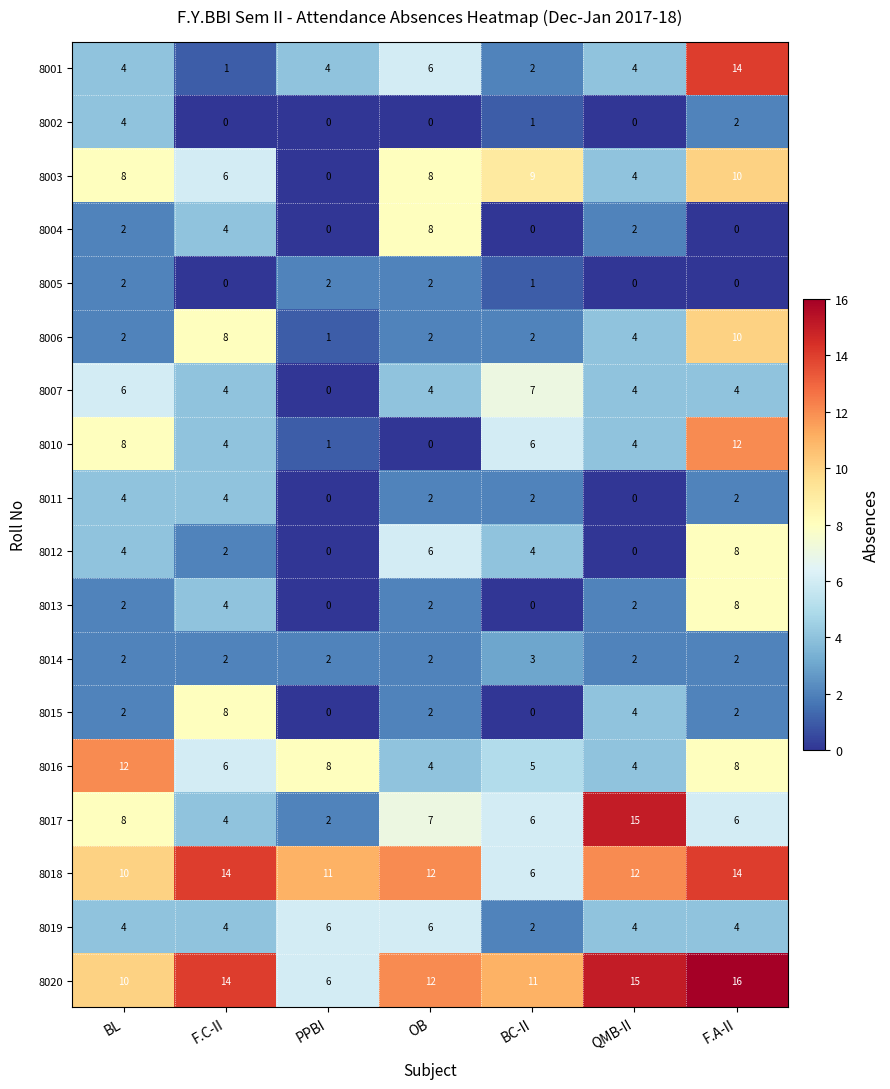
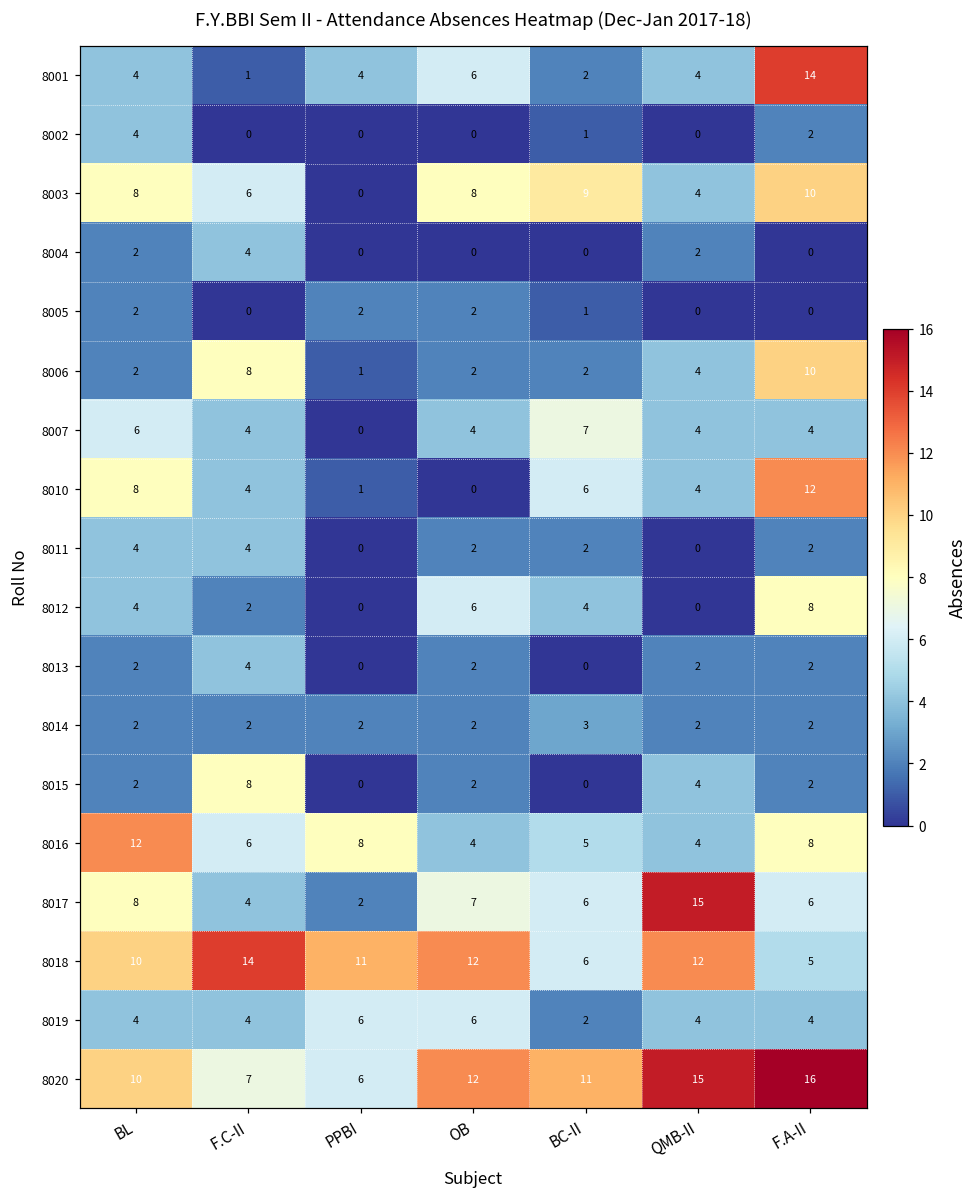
  {
    "8001": {
      "BL": 4,
      "F.C-II": 1,
      "PPBI": 4,
      "OB": 6,
      "BC-II": 2,
      "QMB-II": 4,
      "F.A-II": 14
    },
    "8002": {
      "BL": 4,
      "F.C-II": 0,
      "PPBI": 0,
      "OB": 0,
      "BC-II": 1,
      "QMB-II": 0,
      "F.A-II": 2
    },
    "8003": {
      "BL": 8,
      "F.C-II": 6,
      "PPBI": 0,
      "OB": 8,
      "BC-II": 9,
      "QMB-II": 4,
      "F.A-II": 10
    },
    "8004": {
      "BL": 2,
      "F.C-II": 4,
      "PPBI": 0,
-     "OB": 8,
+     "OB": 0,
      "BC-II": 0,
      "QMB-II": 2,
      "F.A-II": 0
    },
    "8005": {
      "BL": 2,
      "F.C-II": 0,
      "PPBI": 2,
      "OB": 2,
      "BC-II": 1,
      "QMB-II": 0,
      "F.A-II": 0
    },
    "8006": {
      "BL": 2,
      "F.C-II": 8,
      "PPBI": 1,
      "OB": 2,
      "BC-II": 2,
      "QMB-II": 4,
      "F.A-II": 10
    },
    "8007": {
      "BL": 6,
      "F.C-II": 4,
      "PPBI": 0,
      "OB": 4,
      "BC-II": 7,
      "QMB-II": 4,
      "F.A-II": 4
    },
    "8010": {
      "BL": 8,
      "F.C-II": 4,
      "PPBI": 1,
      "OB": 0,
      "BC-II": 6,
      "QMB-II": 4,
      "F.A-II": 12
    },
    "8011": {
      "BL": 4,
      "F.C-II": 4,
      "PPBI": 0,
      "OB": 2,
      "BC-II": 2,
      "QMB-II": 0,
      "F.A-II": 2
    },
    "8012": {
      "BL": 4,
      "F.C-II": 2,
      "PPBI": 0,
      "OB": 6,
      "BC-II": 4,
      "QMB-II": 0,
      "F.A-II": 8
    },
    "8013": {
      "BL": 2,
      "F.C-II": 4,
      "PPBI": 0,
      "OB": 2,
      "BC-II": 0,
      "QMB-II": 2,
-     "F.A-II": 8
+     "F.A-II": 2
    },
    "8014": {
      "BL": 2,
      "F.C-II": 2,
      "PPBI": 2,
      "OB": 2,
      "BC-II": 3,
      "QMB-II": 2,
      "F.A-II": 2
    },
    "8015": {
      "BL": 2,
      "F.C-II": 8,
      "PPBI": 0,
      "OB": 2,
      "BC-II": 0,
      "QMB-II": 4,
      "F.A-II": 2
    },
    "8016": {
      "BL": 12,
      "F.C-II": 6,
      "PPBI": 8,
      "OB": 4,
      "BC-II": 5,
      "QMB-II": 4,
      "F.A-II": 8
    },
    "8017": {
      "BL": 8,
      "F.C-II": 4,
      "PPBI": 2,
      "OB": 7,
      "BC-II": 6,
      "QMB-II": 15,
      "F.A-II": 6
    },
    "8018": {
      "BL": 10,
      "F.C-II": 14,
      "PPBI": 11,
      "OB": 12,
      "BC-II": 6,
      "QMB-II": 12,
-     "F.A-II": 14
+     "F.A-II": 5
    },
    "8019": {
      "BL": 4,
      "F.C-II": 4,
      "PPBI": 6,
      "OB": 6,
      "BC-II": 2,
      "QMB-II": 4,
      "F.A-II": 4
    },
    "8020": {
      "BL": 10,
-     "F.C-II": 14,
+     "F.C-II": 7,
      "PPBI": 6,
      "OB": 12,
      "BC-II": 11,
      "QMB-II": 15,
      "F.A-II": 16
    }
  }
